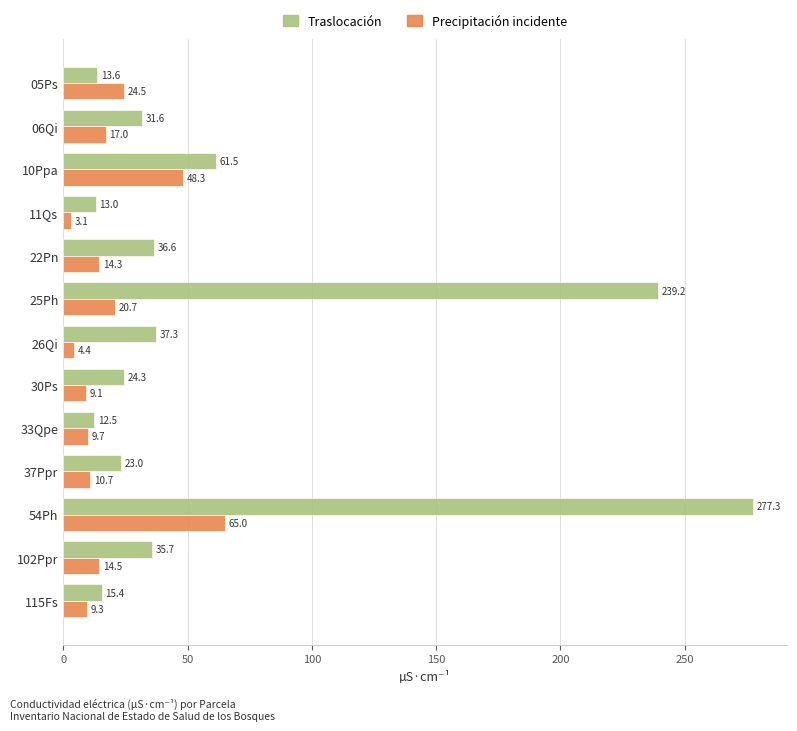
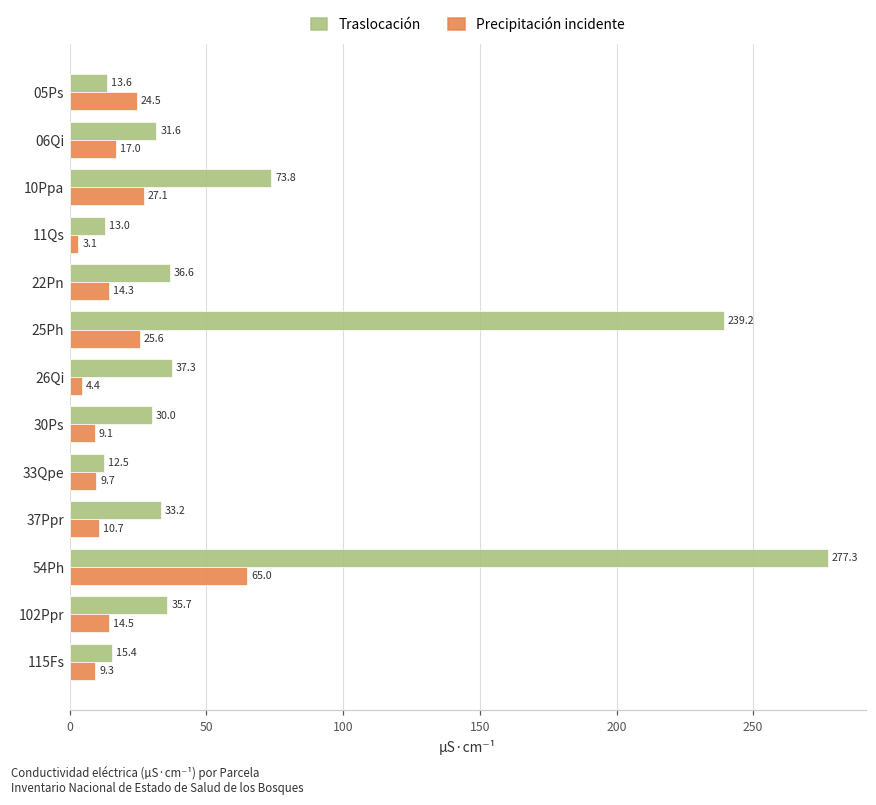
  {
    "Traslocación": {
      "05Ps": 13.6,
      "06Qi": 31.6,
-     "10Ppa": 61.5,
+     "10Ppa": 73.8,
      "11Qs": 13.0,
      "22Pn": 36.6,
      "25Ph": 239.2,
      "26Qi": 37.3,
-     "30Ps": 24.3,
+     "30Ps": 30.0,
      "33Qpe": 12.5,
-     "37Ppr": 23.0,
+     "37Ppr": 33.2,
      "54Ph": 277.3,
      "102Ppr": 35.7,
      "115Fs": 15.4
    },
    "Precipitación incidente": {
      "05Ps": 24.5,
      "06Qi": 17.0,
-     "10Ppa": 48.3,
+     "10Ppa": 27.1,
      "11Qs": 3.1,
      "22Pn": 14.3,
-     "25Ph": 20.7,
+     "25Ph": 25.6,
      "26Qi": 4.4,
      "30Ps": 9.1,
      "33Qpe": 9.7,
      "37Ppr": 10.7,
      "54Ph": 65.0,
      "102Ppr": 14.5,
      "115Fs": 9.3
    }
  }
